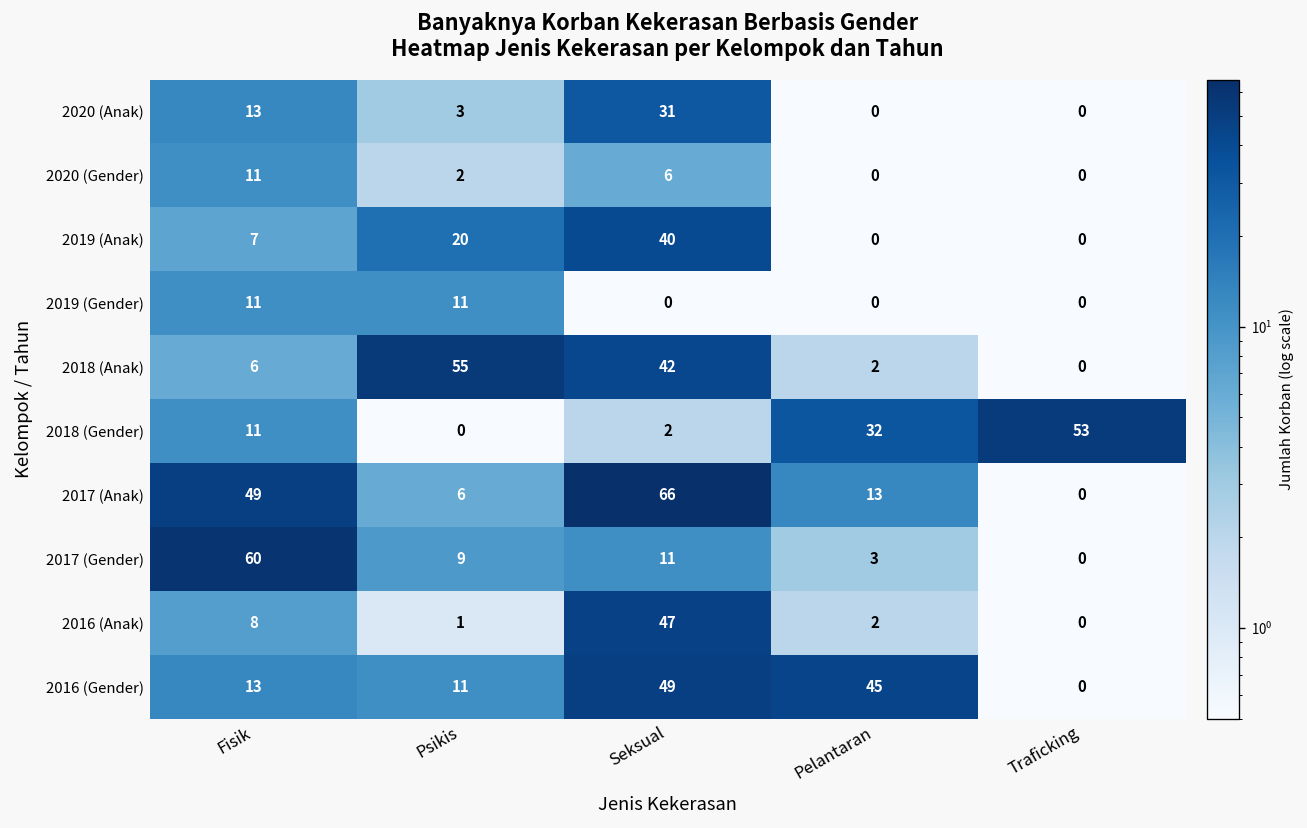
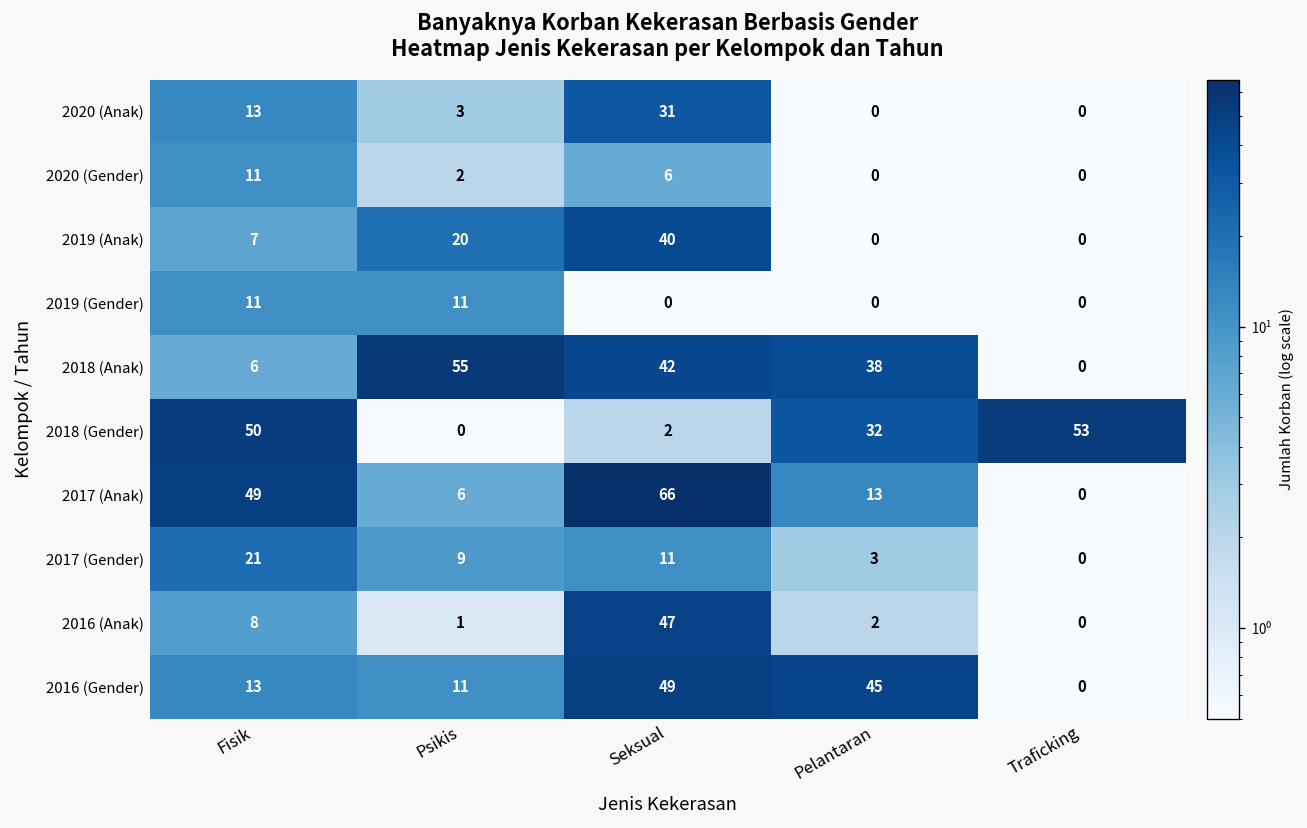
  {
    "2020 (Anak)": {
      "Fisik": 13,
      "Psikis": 3,
      "Seksual": 31,
      "Pelantaran": 0,
      "Traficking": 0
    },
    "2020 (Gender)": {
      "Fisik": 11,
      "Psikis": 2,
      "Seksual": 6,
      "Pelantaran": 0,
      "Traficking": 0
    },
    "2019 (Anak)": {
      "Fisik": 7,
      "Psikis": 20,
      "Seksual": 40,
      "Pelantaran": 0,
      "Traficking": 0
    },
    "2019 (Gender)": {
      "Fisik": 11,
      "Psikis": 11,
      "Seksual": 0,
      "Pelantaran": 0,
      "Traficking": 0
    },
    "2018 (Anak)": {
      "Fisik": 6,
      "Psikis": 55,
      "Seksual": 42,
-     "Pelantaran": 2,
+     "Pelantaran": 38,
      "Traficking": 0
    },
    "2018 (Gender)": {
-     "Fisik": 11,
+     "Fisik": 50,
      "Psikis": 0,
      "Seksual": 2,
      "Pelantaran": 32,
      "Traficking": 53
    },
    "2017 (Anak)": {
      "Fisik": 49,
      "Psikis": 6,
      "Seksual": 66,
      "Pelantaran": 13,
      "Traficking": 0
    },
    "2017 (Gender)": {
-     "Fisik": 60,
+     "Fisik": 21,
      "Psikis": 9,
      "Seksual": 11,
      "Pelantaran": 3,
      "Traficking": 0
    },
    "2016 (Anak)": {
      "Fisik": 8,
      "Psikis": 1,
      "Seksual": 47,
      "Pelantaran": 2,
      "Traficking": 0
    },
    "2016 (Gender)": {
      "Fisik": 13,
      "Psikis": 11,
      "Seksual": 49,
      "Pelantaran": 45,
      "Traficking": 0
    }
  }
